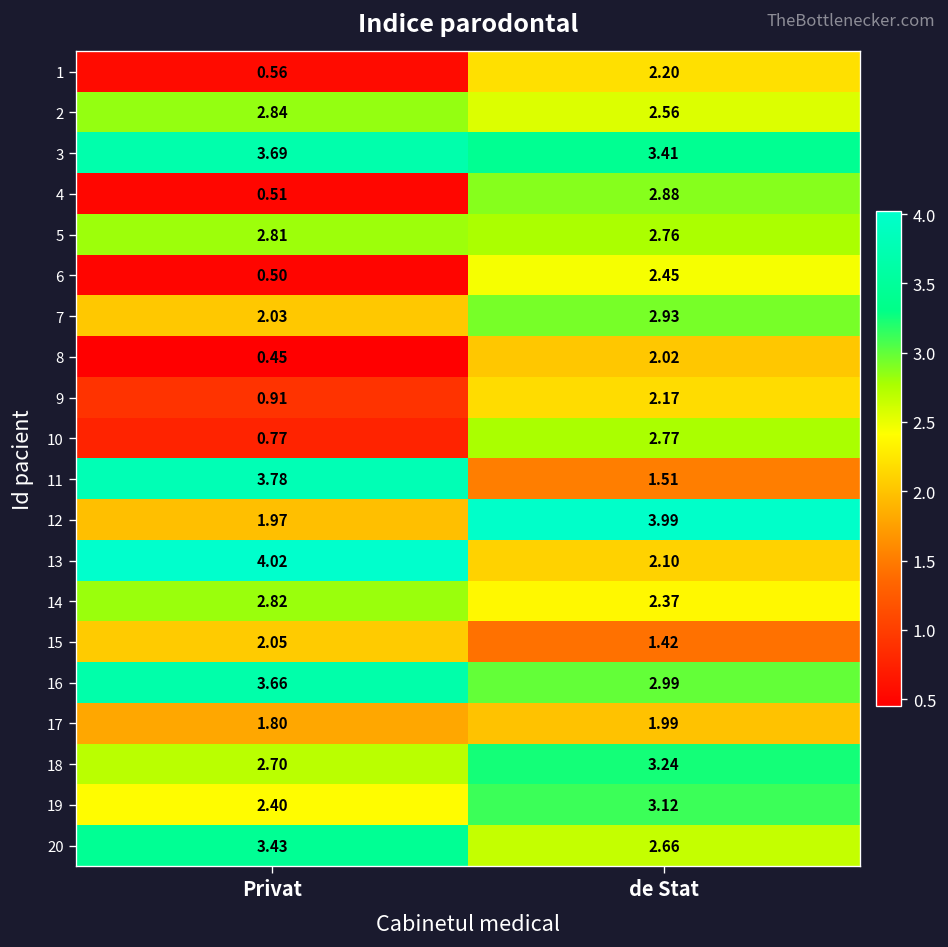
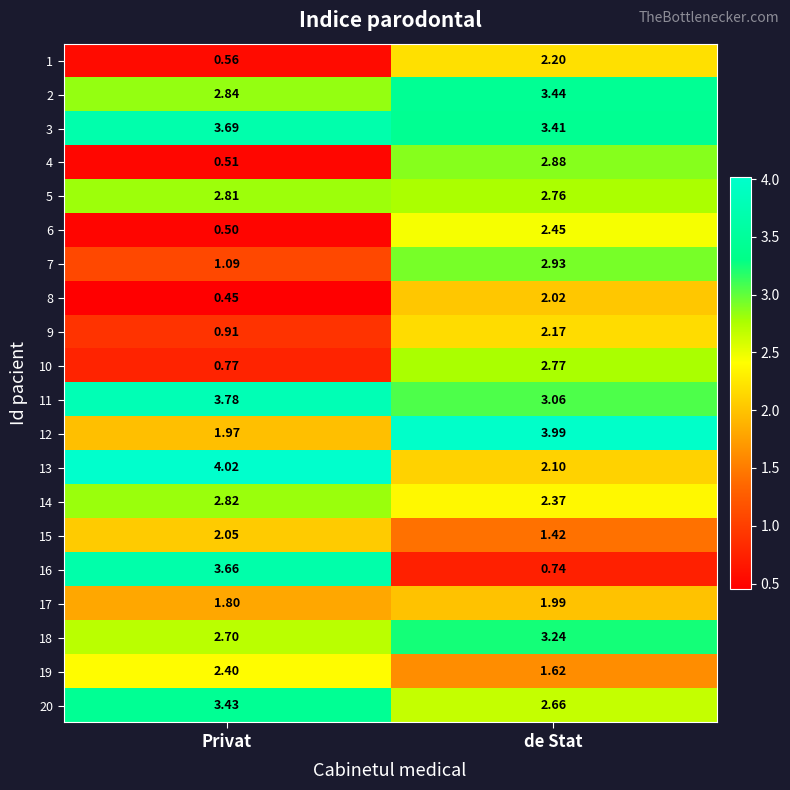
  {
    "1": {
      "Privat": 0.56,
      "de Stat": 2.20
    },
    "2": {
      "Privat": 2.84,
-     "de Stat": 2.56
+     "de Stat": 3.44
    },
    "3": {
      "Privat": 3.69,
      "de Stat": 3.41
    },
    "4": {
      "Privat": 0.51,
      "de Stat": 2.88
    },
    "5": {
      "Privat": 2.81,
      "de Stat": 2.76
    },
    "6": {
      "Privat": 0.50,
      "de Stat": 2.45
    },
    "7": {
-     "Privat": 2.03,
+     "Privat": 1.09,
      "de Stat": 2.93
    },
    "8": {
      "Privat": 0.45,
      "de Stat": 2.02
    },
    "9": {
      "Privat": 0.91,
      "de Stat": 2.17
    },
    "10": {
      "Privat": 0.77,
      "de Stat": 2.77
    },
    "11": {
      "Privat": 3.78,
-     "de Stat": 1.51
+     "de Stat": 3.06
    },
    "12": {
      "Privat": 1.97,
      "de Stat": 3.99
    },
    "13": {
      "Privat": 4.02,
      "de Stat": 2.10
    },
    "14": {
      "Privat": 2.82,
      "de Stat": 2.37
    },
    "15": {
      "Privat": 2.05,
      "de Stat": 1.42
    },
    "16": {
      "Privat": 3.66,
-     "de Stat": 2.99
+     "de Stat": 0.74
    },
    "17": {
      "Privat": 1.80,
      "de Stat": 1.99
    },
    "18": {
      "Privat": 2.70,
      "de Stat": 3.24
    },
    "19": {
      "Privat": 2.40,
-     "de Stat": 3.12
+     "de Stat": 1.62
    },
    "20": {
      "Privat": 3.43,
      "de Stat": 2.66
    }
  }
